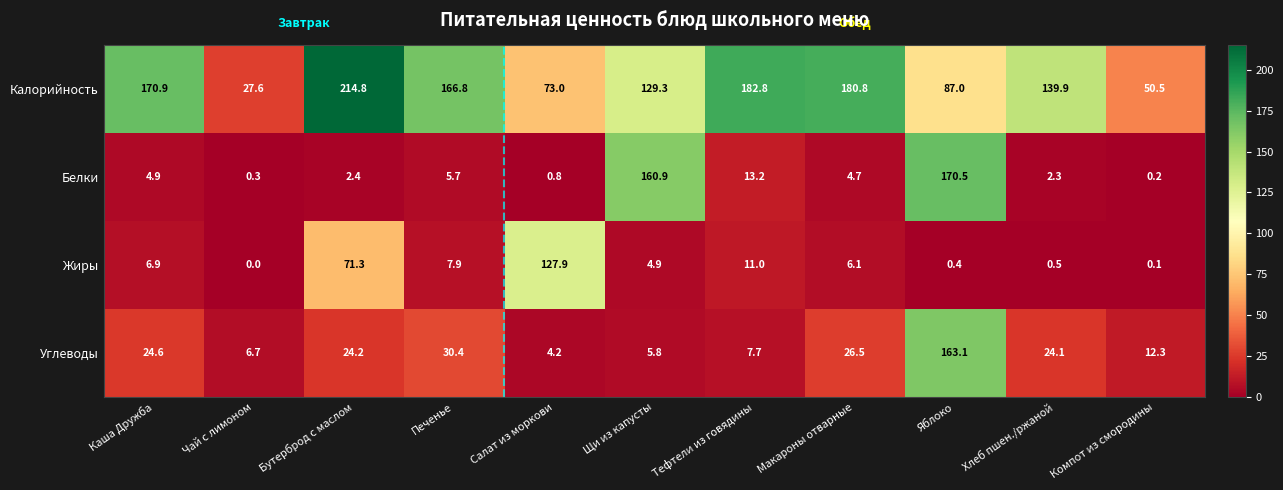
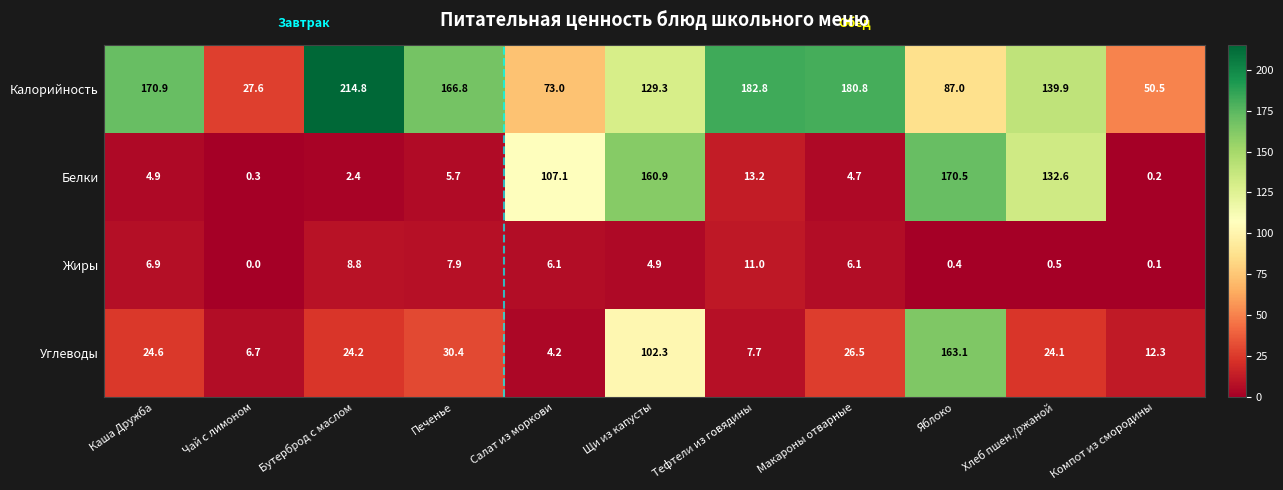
  {
    "Калорийность": {
      "Каша Дружба": 170.9,
      "Чай с лимоном": 27.6,
      "Бутерброд с маслом": 214.8,
      "Печенье": 166.8,
      "Салат из моркови": 73.0,
      "Щи из капусты": 129.3,
      "Тефтели из говядины": 182.8,
      "Макароны отварные": 180.8,
      "Яблоко": 87.0,
      "Хлеб пшен./ржаной": 139.9,
      "Компот из смородины": 50.5
    },
    "Белки": {
      "Каша Дружба": 4.9,
      "Чай с лимоном": 0.3,
      "Бутерброд с маслом": 2.4,
      "Печенье": 5.7,
-     "Салат из моркови": 0.8,
+     "Салат из моркови": 107.1,
      "Щи из капусты": 160.9,
      "Тефтели из говядины": 13.2,
      "Макароны отварные": 4.7,
      "Яблоко": 170.5,
-     "Хлеб пшен./ржаной": 2.3,
+     "Хлеб пшен./ржаной": 132.6,
      "Компот из смородины": 0.2
    },
    "Жиры": {
      "Каша Дружба": 6.9,
      "Чай с лимоном": 0.0,
-     "Бутерброд с маслом": 71.3,
+     "Бутерброд с маслом": 8.8,
      "Печенье": 7.9,
-     "Салат из моркови": 127.9,
+     "Салат из моркови": 6.1,
      "Щи из капусты": 4.9,
      "Тефтели из говядины": 11.0,
      "Макароны отварные": 6.1,
      "Яблоко": 0.4,
      "Хлеб пшен./ржаной": 0.5,
      "Компот из смородины": 0.1
    },
    "Углеводы": {
      "Каша Дружба": 24.6,
      "Чай с лимоном": 6.7,
      "Бутерброд с маслом": 24.2,
      "Печенье": 30.4,
      "Салат из моркови": 4.2,
-     "Щи из капусты": 5.8,
+     "Щи из капусты": 102.3,
      "Тефтели из говядины": 7.7,
      "Макароны отварные": 26.5,
      "Яблоко": 163.1,
      "Хлеб пшен./ржаной": 24.1,
      "Компот из смородины": 12.3
    }
  }
